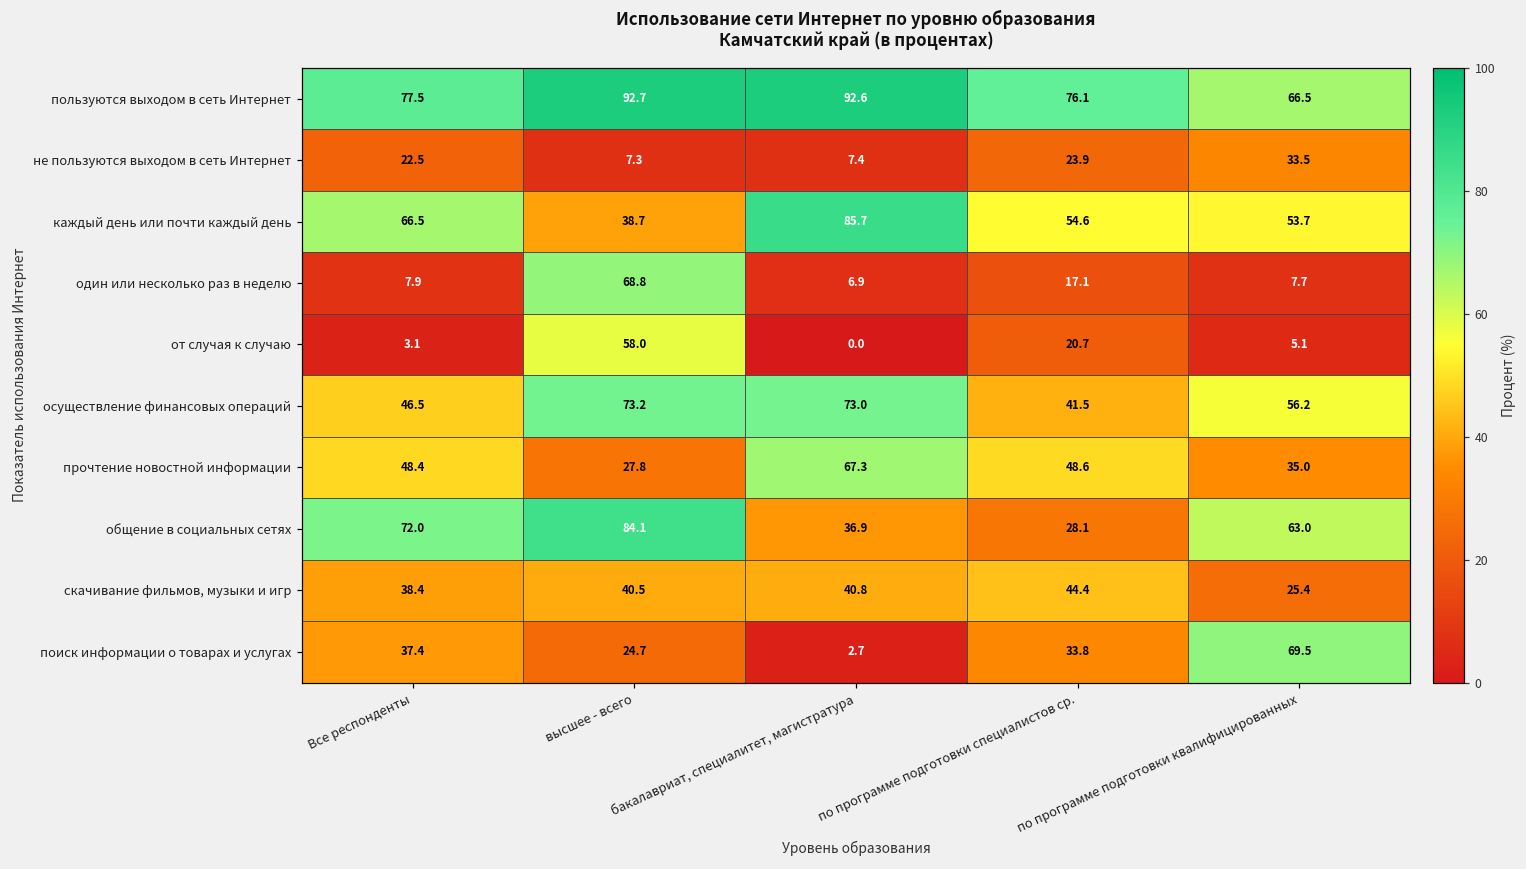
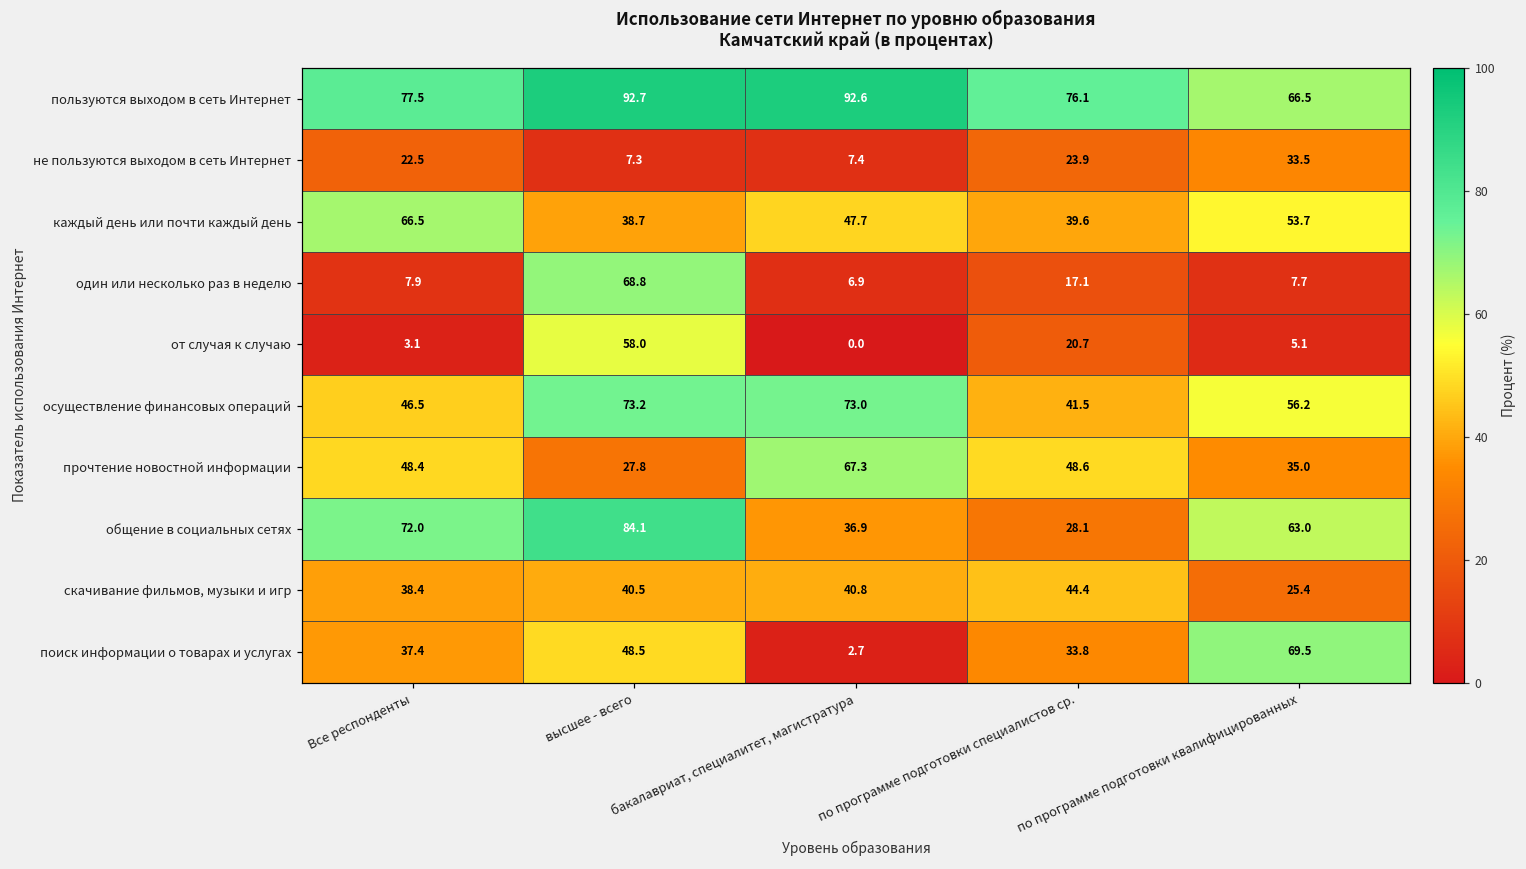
  {
    "пользуются выходом в сеть Интернет": {
      "Все респонденты": 77.5,
      "высшее - всего": 92.7,
      "бакалавриат, специалитет, магистратура": 92.6,
      "по программе подготовки специалистов ср.": 76.1,
      "по программе подготовки квалифицированных": 66.5
    },
    "не пользуются выходом в сеть Интернет": {
      "Все респонденты": 22.5,
      "высшее - всего": 7.3,
      "бакалавриат, специалитет, магистратура": 7.4,
      "по программе подготовки специалистов ср.": 23.9,
      "по программе подготовки квалифицированных": 33.5
    },
    "каждый день или почти каждый день": {
      "Все респонденты": 66.5,
      "высшее - всего": 38.7,
-     "бакалавриат, специалитет, магистратура": 85.7,
-     "по программе подготовки специалистов ср.": 54.6,
+     "бакалавриат, специалитет, магистратура": 47.7,
+     "по программе подготовки специалистов ср.": 39.6,
      "по программе подготовки квалифицированных": 53.7
    },
    "один или несколько раз в неделю": {
      "Все респонденты": 7.9,
      "высшее - всего": 68.8,
      "бакалавриат, специалитет, магистратура": 6.9,
      "по программе подготовки специалистов ср.": 17.1,
      "по программе подготовки квалифицированных": 7.7
    },
    "от случая к случаю": {
      "Все респонденты": 3.1,
      "высшее - всего": 58.0,
      "бакалавриат, специалитет, магистратура": 0.0,
      "по программе подготовки специалистов ср.": 20.7,
      "по программе подготовки квалифицированных": 5.1
    },
    "осуществление финансовых операций": {
      "Все респонденты": 46.5,
      "высшее - всего": 73.2,
      "бакалавриат, специалитет, магистратура": 73.0,
      "по программе подготовки специалистов ср.": 41.5,
      "по программе подготовки квалифицированных": 56.2
    },
    "прочтение новостной информации": {
      "Все респонденты": 48.4,
      "высшее - всего": 27.8,
      "бакалавриат, специалитет, магистратура": 67.3,
      "по программе подготовки специалистов ср.": 48.6,
      "по программе подготовки квалифицированных": 35.0
    },
    "общение в социальных сетях": {
      "Все респонденты": 72.0,
      "высшее - всего": 84.1,
      "бакалавриат, специалитет, магистратура": 36.9,
      "по программе подготовки специалистов ср.": 28.1,
      "по программе подготовки квалифицированных": 63.0
    },
    "скачивание фильмов, музыки и игр": {
      "Все респонденты": 38.4,
      "высшее - всего": 40.5,
      "бакалавриат, специалитет, магистратура": 40.8,
      "по программе подготовки специалистов ср.": 44.4,
      "по программе подготовки квалифицированных": 25.4
    },
    "поиск информации о товарах и услугах": {
      "Все респонденты": 37.4,
-     "высшее - всего": 24.7,
+     "высшее - всего": 48.5,
      "бакалавриат, специалитет, магистратура": 2.7,
      "по программе подготовки специалистов ср.": 33.8,
      "по программе подготовки квалифицированных": 69.5
    }
  }
